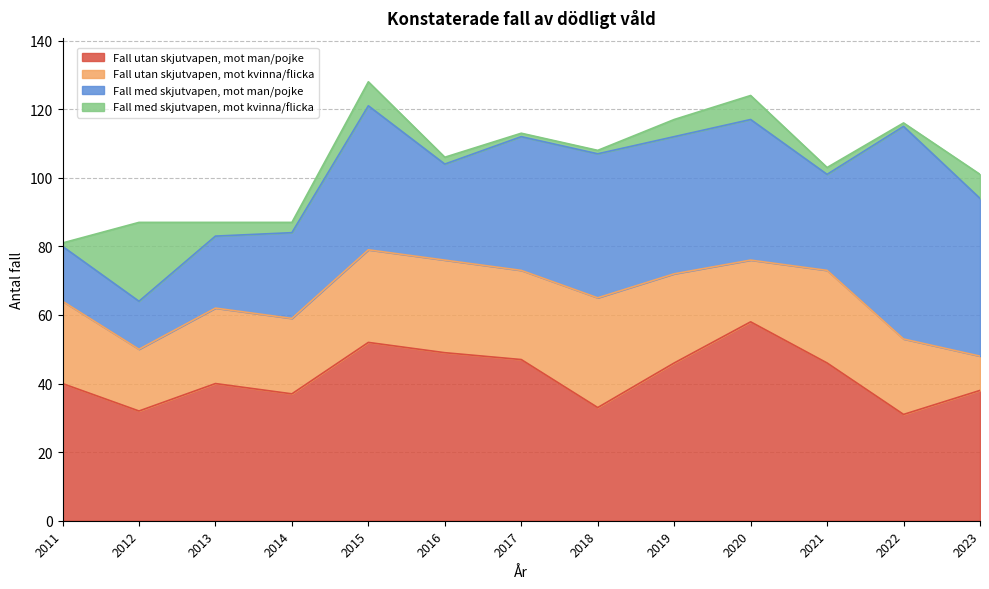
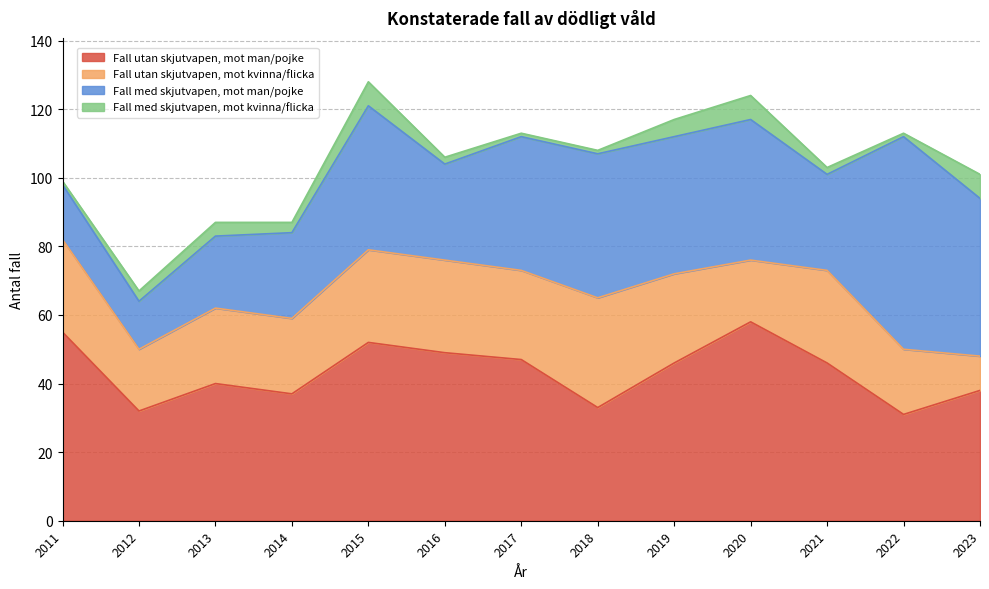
  {
    "Fall utan skjutvapen, mot man/pojke": {
-     "2011": 40,
+     "2011": 55,
      "2012": 32,
      "2013": 40,
      "2014": 37,
      "2015": 52,
      "2016": 49,
      "2017": 47,
      "2018": 33,
      "2019": 46,
      "2020": 58,
      "2021": 46,
      "2022": 31,
      "2023": 38
    },
    "Fall utan skjutvapen, mot kvinna/flicka": {
-     "2011": 24,
+     "2011": 27,
      "2012": 18,
      "2013": 22,
      "2014": 22,
      "2015": 27,
      "2016": 27,
      "2017": 26,
      "2018": 32,
      "2019": 26,
      "2020": 18,
      "2021": 27,
-     "2022": 22,
+     "2022": 19,
      "2023": 10
    },
    "Fall med skjutvapen, mot man/pojke": {
      "2011": 16,
      "2012": 14,
      "2013": 21,
      "2014": 25,
      "2015": 42,
      "2016": 28,
      "2017": 39,
      "2018": 42,
      "2019": 40,
      "2020": 41,
      "2021": 28,
      "2022": 62,
      "2023": 46
    },
    "Fall med skjutvapen, mot kvinna/flicka": {
      "2011": 1,
-     "2012": 23,
+     "2012": 3,
      "2013": 4,
      "2014": 3,
      "2015": 7,
      "2016": 2,
      "2017": 1,
      "2018": 1,
      "2019": 5,
      "2020": 7,
      "2021": 2,
      "2022": 1,
      "2023": 7
    }
  }
